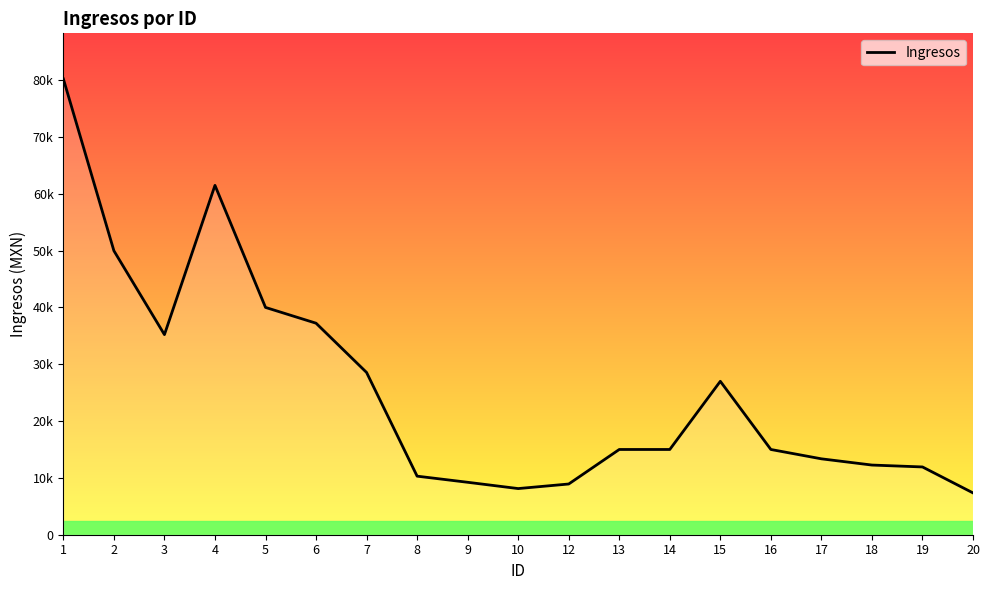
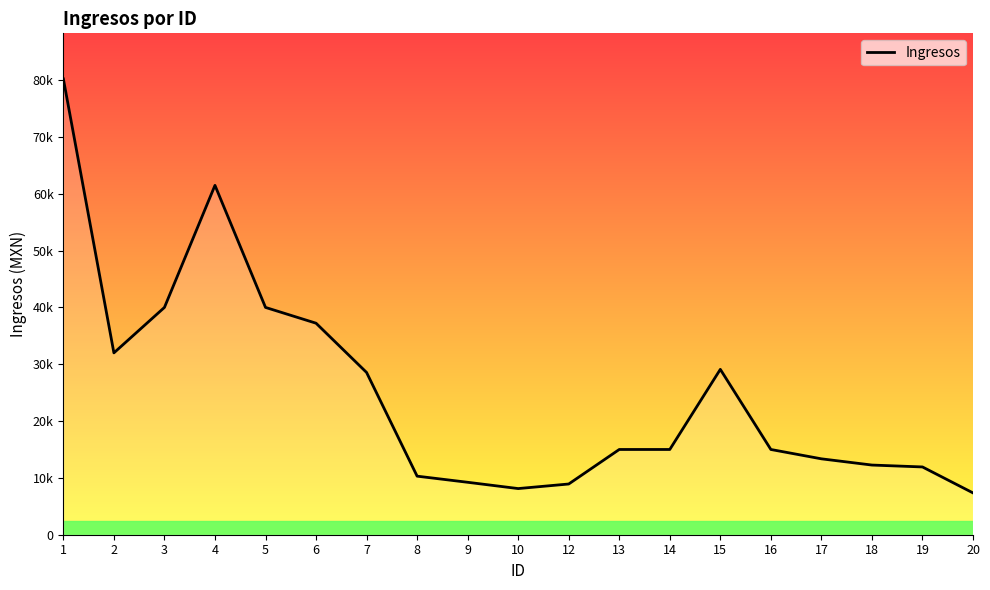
  {
    "1": 80000,
-   "2": 50000,
-   "3": 35000,
+   "2": 32000,
+   "3": 40000,
    "4": 61000,
    "5": 40000,
    "6": 37000,
    "7": 29000,
    "8": 10000,
    "9": 9000,
    "10": 8000,
    "12": 9000,
    "13": 15000,
    "14": 15000,
-   "15": 27000,
+   "15": 29000,
    "16": 15000,
    "17": 13000,
    "18": 12000,
    "19": 12000,
    "20": 7000
  }
